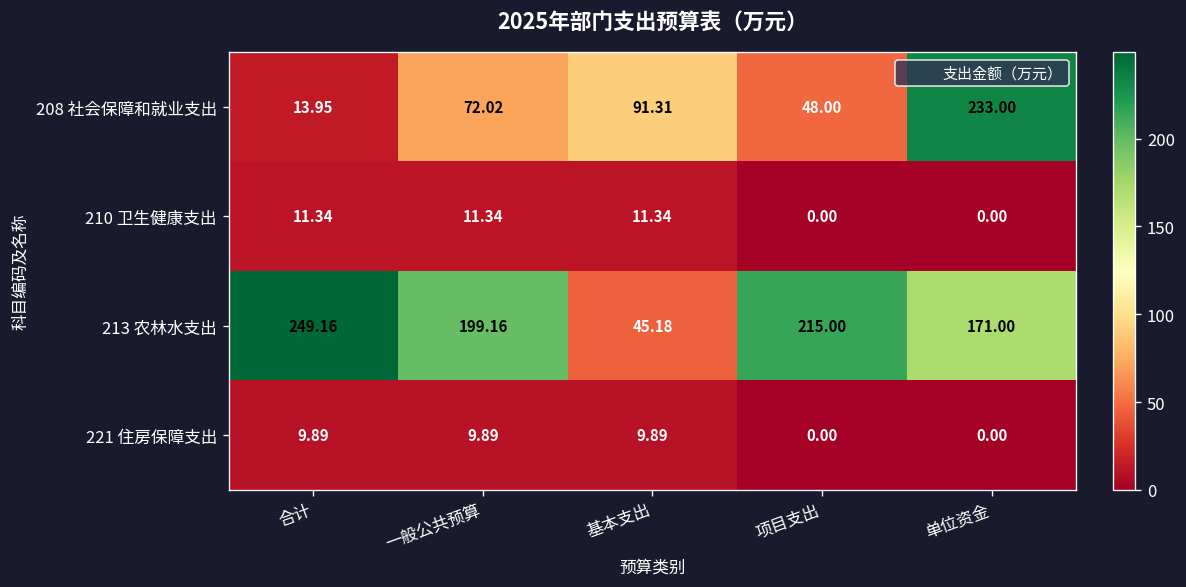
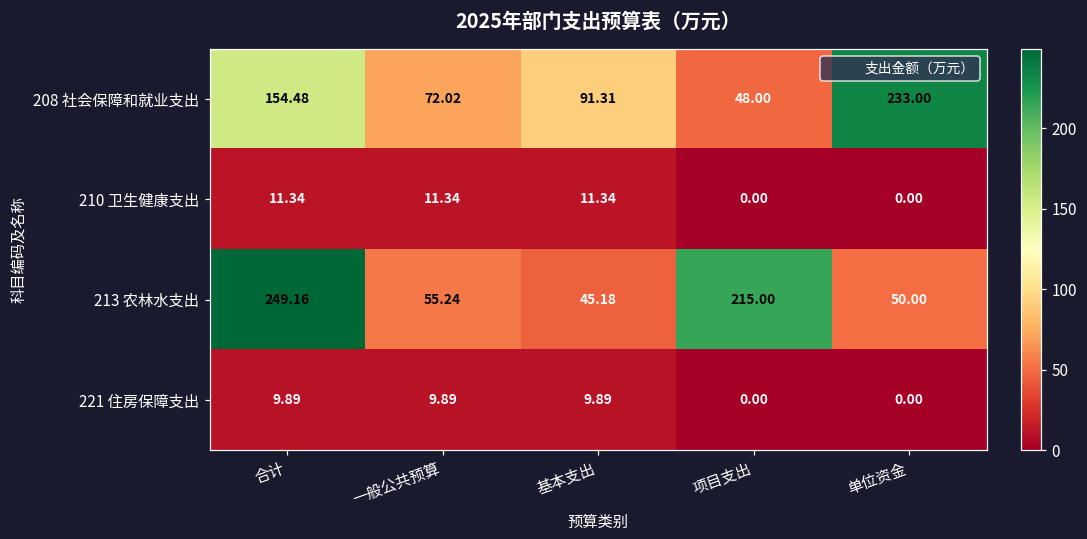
  {
    "208 社会保障和就业支出": {
-     "合计": 13.95,
+     "合计": 154.48,
      "一般公共预算": 72.02,
      "基本支出": 91.31,
      "项目支出": 48.00,
      "单位资金": 233.00
    },
    "210 卫生健康支出": {
      "合计": 11.34,
      "一般公共预算": 11.34,
      "基本支出": 11.34,
      "项目支出": 0.00,
      "单位资金": 0.00
    },
    "213 农林水支出": {
      "合计": 249.16,
-     "一般公共预算": 199.16,
+     "一般公共预算": 55.24,
      "基本支出": 45.18,
      "项目支出": 215.00,
-     "单位资金": 171.00
+     "单位资金": 50.00
    },
    "221 住房保障支出": {
      "合计": 9.89,
      "一般公共预算": 9.89,
      "基本支出": 9.89,
      "项目支出": 0.00,
      "单位资金": 0.00
    }
  }
